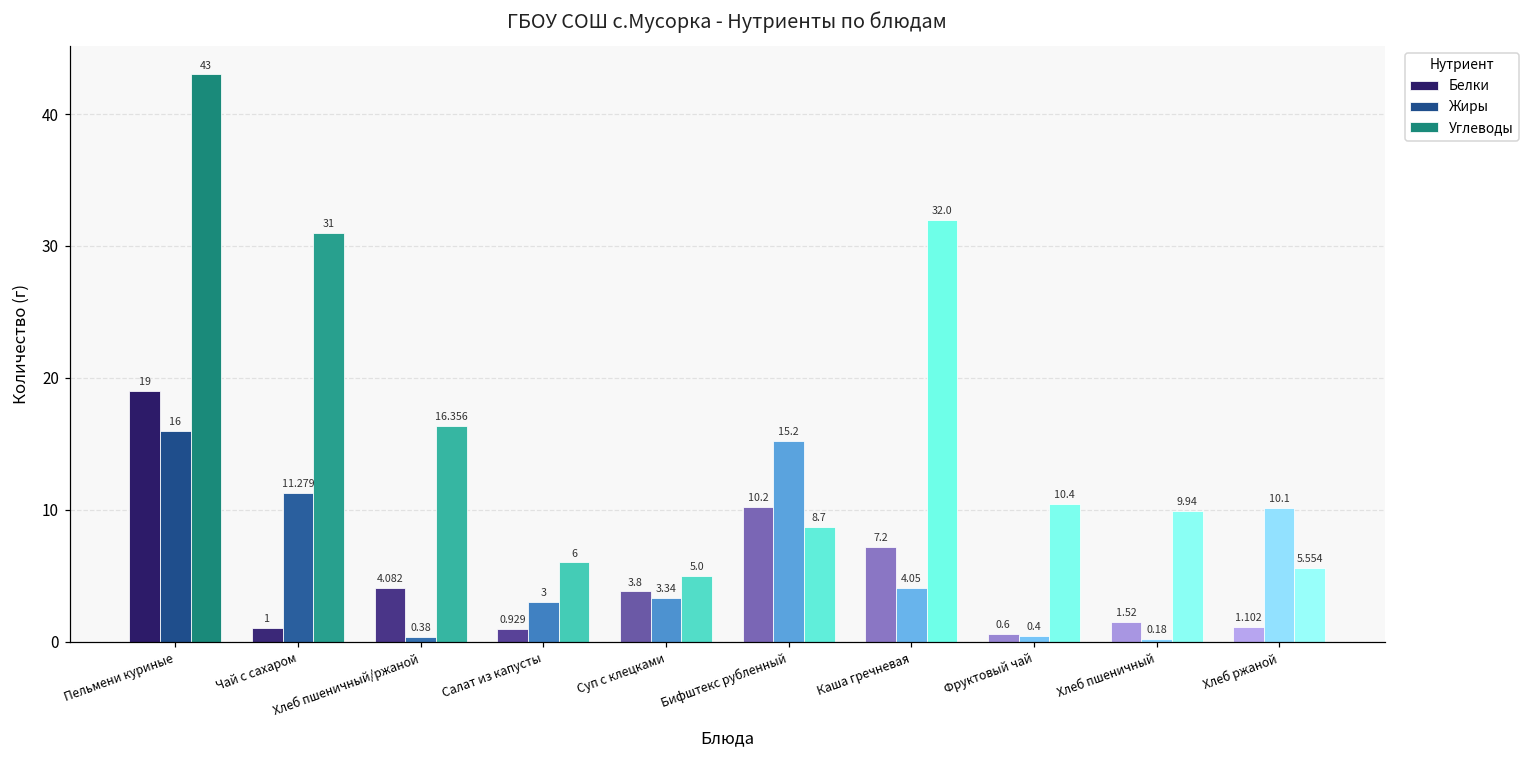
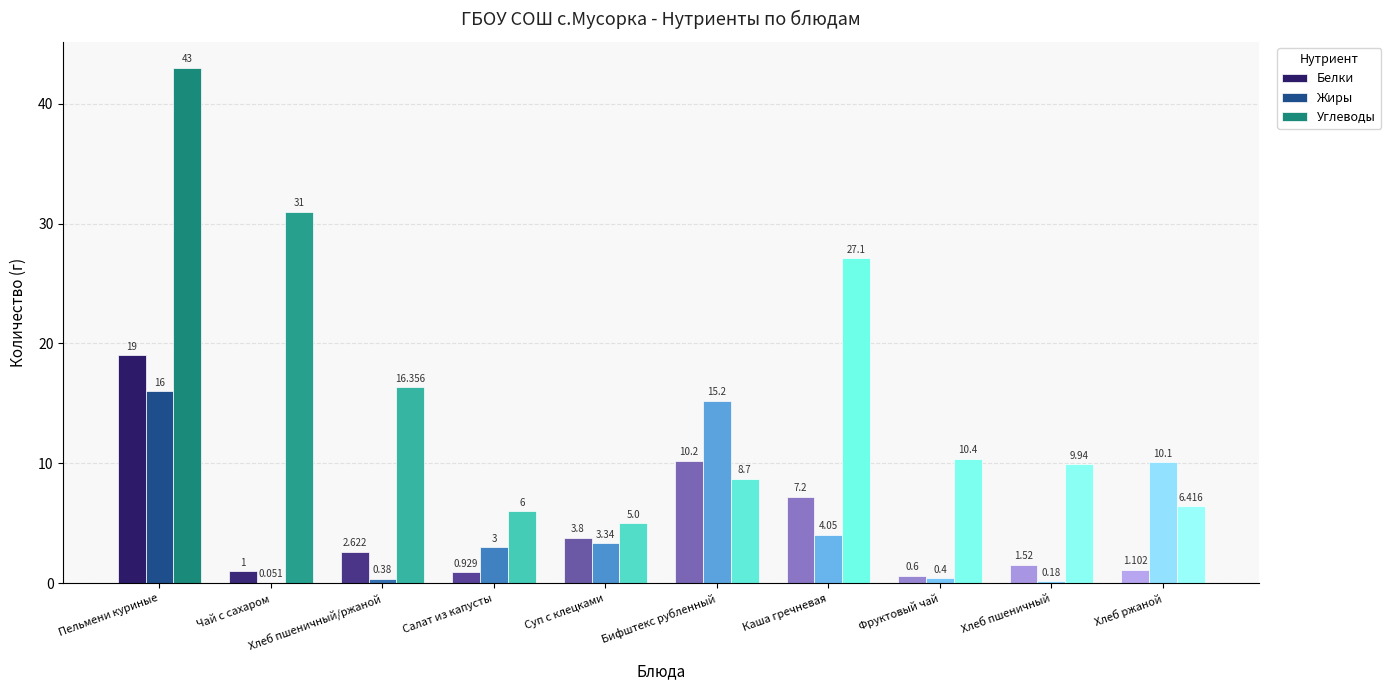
  {
    "Белки": {
      "Пельмени куриные": 19,
      "Чай с сахаром": 1,
-     "Хлеб пшеничный/ржаной": 4.082,
+     "Хлеб пшеничный/ржаной": 2.622,
      "Салат из капусты": 0.929,
      "Суп с клецками": 3.8,
      "Бифштекс рубленный": 10.2,
      "Каша гречневая": 7.2,
      "Фруктовый чай": 0.6,
      "Хлеб пшеничный": 1.52,
      "Хлеб ржаной": 1.102
    },
    "Жиры": {
      "Пельмени куриные": 16,
-     "Чай с сахаром": 11.279,
+     "Чай с сахаром": 0.051,
      "Хлеб пшеничный/ржаной": 0.38,
      "Салат из капусты": 3,
      "Суп с клецками": 3.34,
      "Бифштекс рубленный": 15.2,
      "Каша гречневая": 4.05,
      "Фруктовый чай": 0.4,
      "Хлеб пшеничный": 0.18,
      "Хлеб ржаной": 10.1
    },
    "Углеводы": {
      "Пельмени куриные": 43,
      "Чай с сахаром": 31,
      "Хлеб пшеничный/ржаной": 16.356,
      "Салат из капусты": 6,
      "Суп с клецками": 5.0,
      "Бифштекс рубленный": 8.7,
-     "Каша гречневая": 32.0,
+     "Каша гречневая": 27.1,
      "Фруктовый чай": 10.4,
      "Хлеб пшеничный": 9.94,
-     "Хлеб ржаной": 5.554
+     "Хлеб ржаной": 6.416
    }
  }
